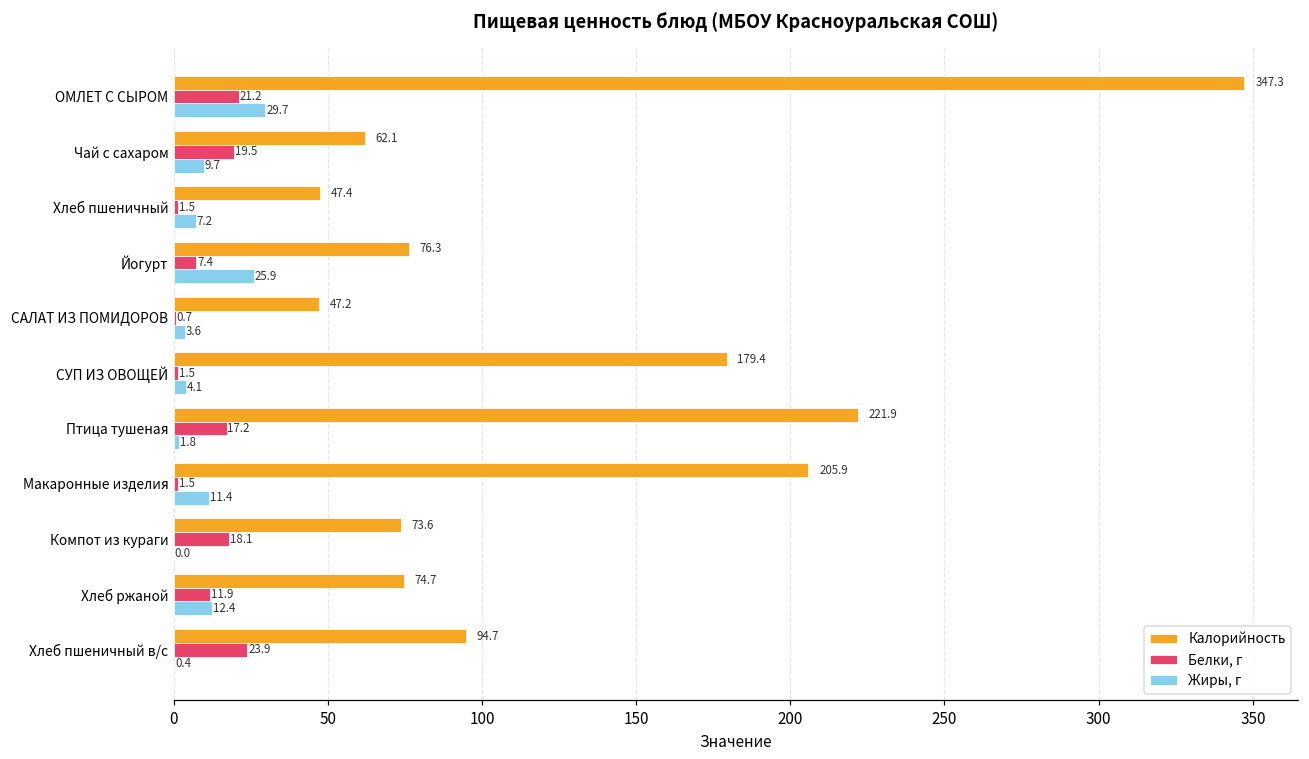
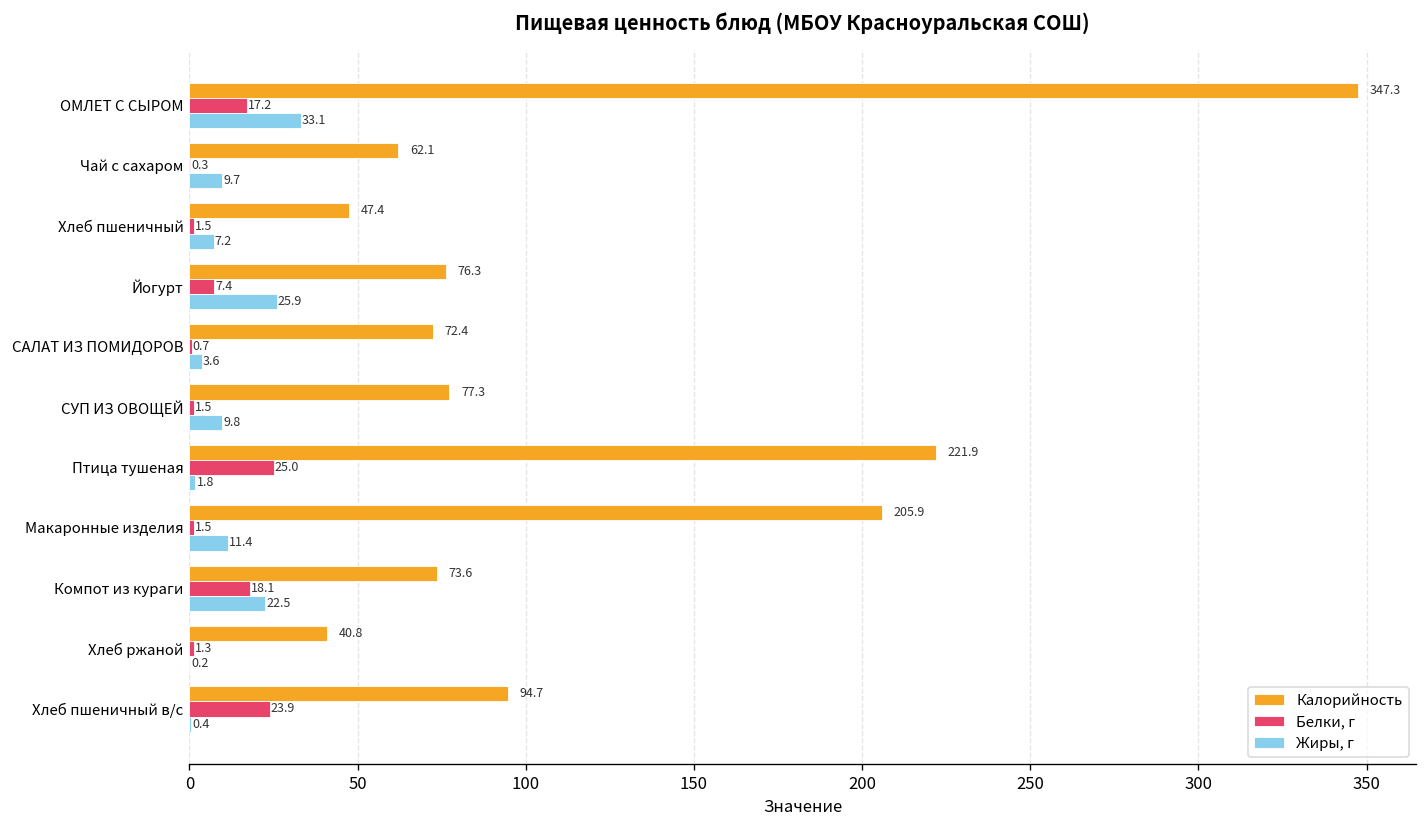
  {
    "Калорийность": {
      "ОМЛЕТ С СЫРОМ": 347.3,
      "Чай с сахаром": 62.1,
      "Хлеб пшеничный": 47.4,
      "Йогурт": 76.3,
-     "САЛАТ ИЗ ПОМИДОРОВ": 47.2,
-     "СУП ИЗ ОВОЩЕЙ": 179.4,
+     "САЛАТ ИЗ ПОМИДОРОВ": 72.4,
+     "СУП ИЗ ОВОЩЕЙ": 77.3,
      "Птица тушеная": 221.9,
      "Макаронные изделия": 205.9,
      "Компот из кураги": 73.6,
-     "Хлеб ржаной": 74.7,
+     "Хлеб ржаной": 40.8,
      "Хлеб пшеничный в/с": 94.7
    },
    "Белки, г": {
-     "ОМЛЕТ С СЫРОМ": 21.2,
-     "Чай с сахаром": 19.5,
+     "ОМЛЕТ С СЫРОМ": 17.2,
+     "Чай с сахаром": 0.3,
      "Хлеб пшеничный": 1.5,
      "Йогурт": 7.4,
      "САЛАТ ИЗ ПОМИДОРОВ": 0.7,
      "СУП ИЗ ОВОЩЕЙ": 1.5,
-     "Птица тушеная": 17.2,
+     "Птица тушеная": 25.0,
      "Макаронные изделия": 1.5,
      "Компот из кураги": 18.1,
-     "Хлеб ржаной": 11.9,
+     "Хлеб ржаной": 1.3,
      "Хлеб пшеничный в/с": 23.9
    },
    "Жиры, г": {
-     "ОМЛЕТ С СЫРОМ": 29.7,
+     "ОМЛЕТ С СЫРОМ": 33.1,
      "Чай с сахаром": 9.7,
      "Хлеб пшеничный": 7.2,
      "Йогурт": 25.9,
      "САЛАТ ИЗ ПОМИДОРОВ": 3.6,
-     "СУП ИЗ ОВОЩЕЙ": 4.1,
+     "СУП ИЗ ОВОЩЕЙ": 9.8,
      "Птица тушеная": 1.8,
      "Макаронные изделия": 11.4,
-     "Компот из кураги": 0.0,
-     "Хлеб ржаной": 12.4,
+     "Компот из кураги": 22.5,
+     "Хлеб ржаной": 0.2,
      "Хлеб пшеничный в/с": 0.4
    }
  }
